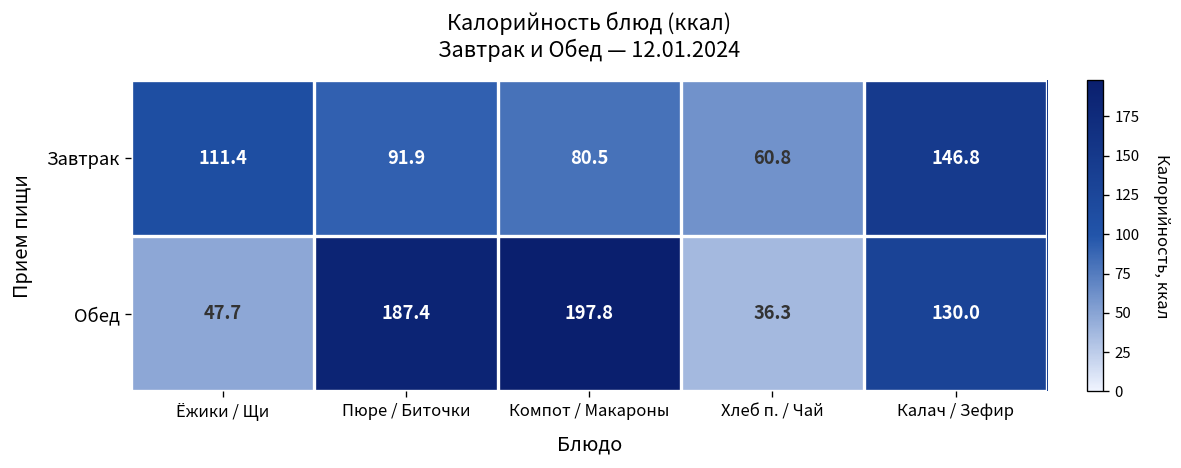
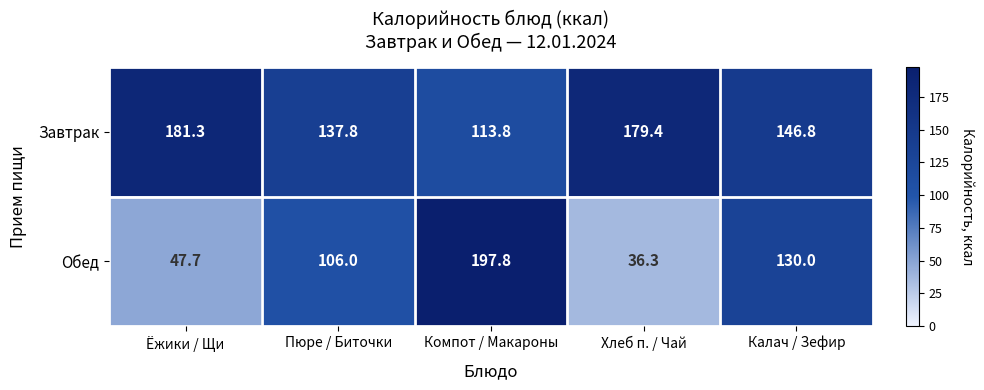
  {
    "Завтрак": {
-     "Ёжики / Щи": 111.4,
-     "Пюре / Биточки": 91.9,
-     "Компот / Макароны": 80.5,
-     "Хлеб п. / Чай": 60.8,
+     "Ёжики / Щи": 181.3,
+     "Пюре / Биточки": 137.8,
+     "Компот / Макароны": 113.8,
+     "Хлеб п. / Чай": 179.4,
      "Калач / Зефир": 146.8
    },
    "Обед": {
      "Ёжики / Щи": 47.7,
-     "Пюре / Биточки": 187.4,
+     "Пюре / Биточки": 106.0,
      "Компот / Макароны": 197.8,
      "Хлеб п. / Чай": 36.3,
      "Калач / Зефир": 130.0
    }
  }
